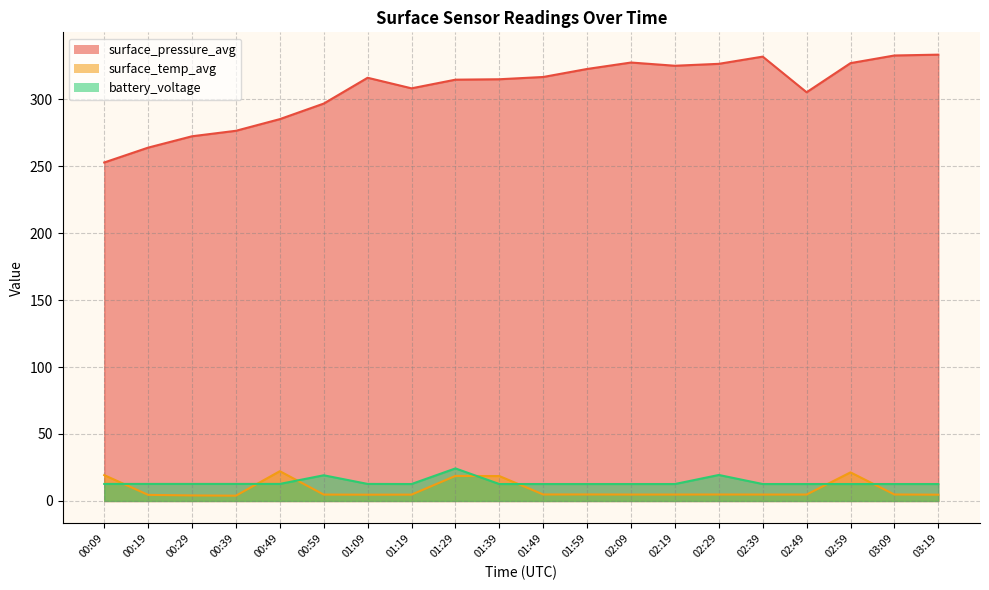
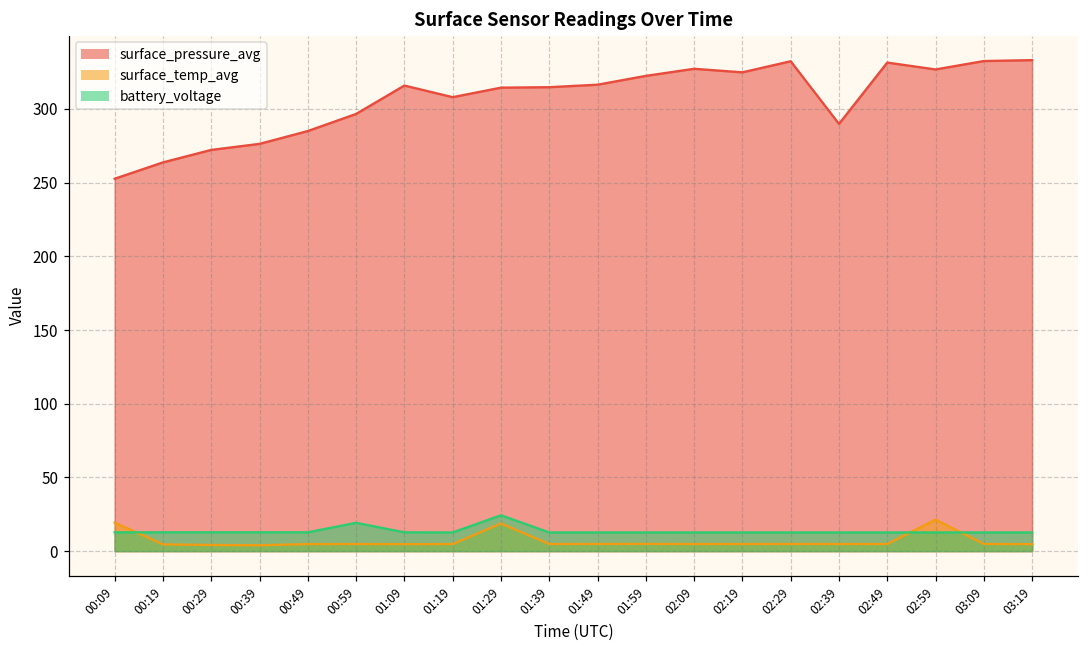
  {
    "surface_pressure_avg": {
      "00:09": 253,
      "00:19": 264,
      "00:29": 272,
      "00:39": 276,
      "00:49": 285,
      "00:59": 297,
      "01:09": 316,
      "01:19": 308,
      "01:29": 314,
      "01:39": 315,
      "01:49": 316,
      "01:59": 322,
      "02:09": 327,
      "02:19": 325,
-     "02:29": 326,
-     "02:39": 332,
-     "02:49": 305,
+     "02:29": 332,
+     "02:39": 290,
+     "02:49": 331,
      "02:59": 327,
      "03:09": 333,
      "03:19": 333
    },
    "surface_temp_avg": {
      "00:09": 19,
      "00:19": 5,
      "00:29": 4,
      "00:39": 4,
-     "00:49": 22,
+     "00:49": 5,
      "00:59": 5,
      "01:09": 5,
      "01:19": 5,
      "01:29": 19,
-     "01:39": 19,
+     "01:39": 5,
      "01:49": 5,
      "01:59": 5,
      "02:09": 5,
      "02:19": 5,
      "02:29": 5,
      "02:39": 5,
      "02:49": 5,
      "02:59": 21,
      "03:09": 5,
      "03:19": 5
    },
    "battery_voltage": {
      "00:09": 13,
      "00:19": 13,
      "00:29": 13,
      "00:39": 13,
      "00:49": 13,
      "00:59": 19,
      "01:09": 13,
      "01:19": 13,
      "01:29": 24,
      "01:39": 13,
      "01:49": 13,
      "01:59": 13,
      "02:09": 13,
      "02:19": 13,
-     "02:29": 19,
+     "02:29": 13,
      "02:39": 13,
      "02:49": 13,
      "02:59": 13,
      "03:09": 13,
      "03:19": 13
    }
  }
